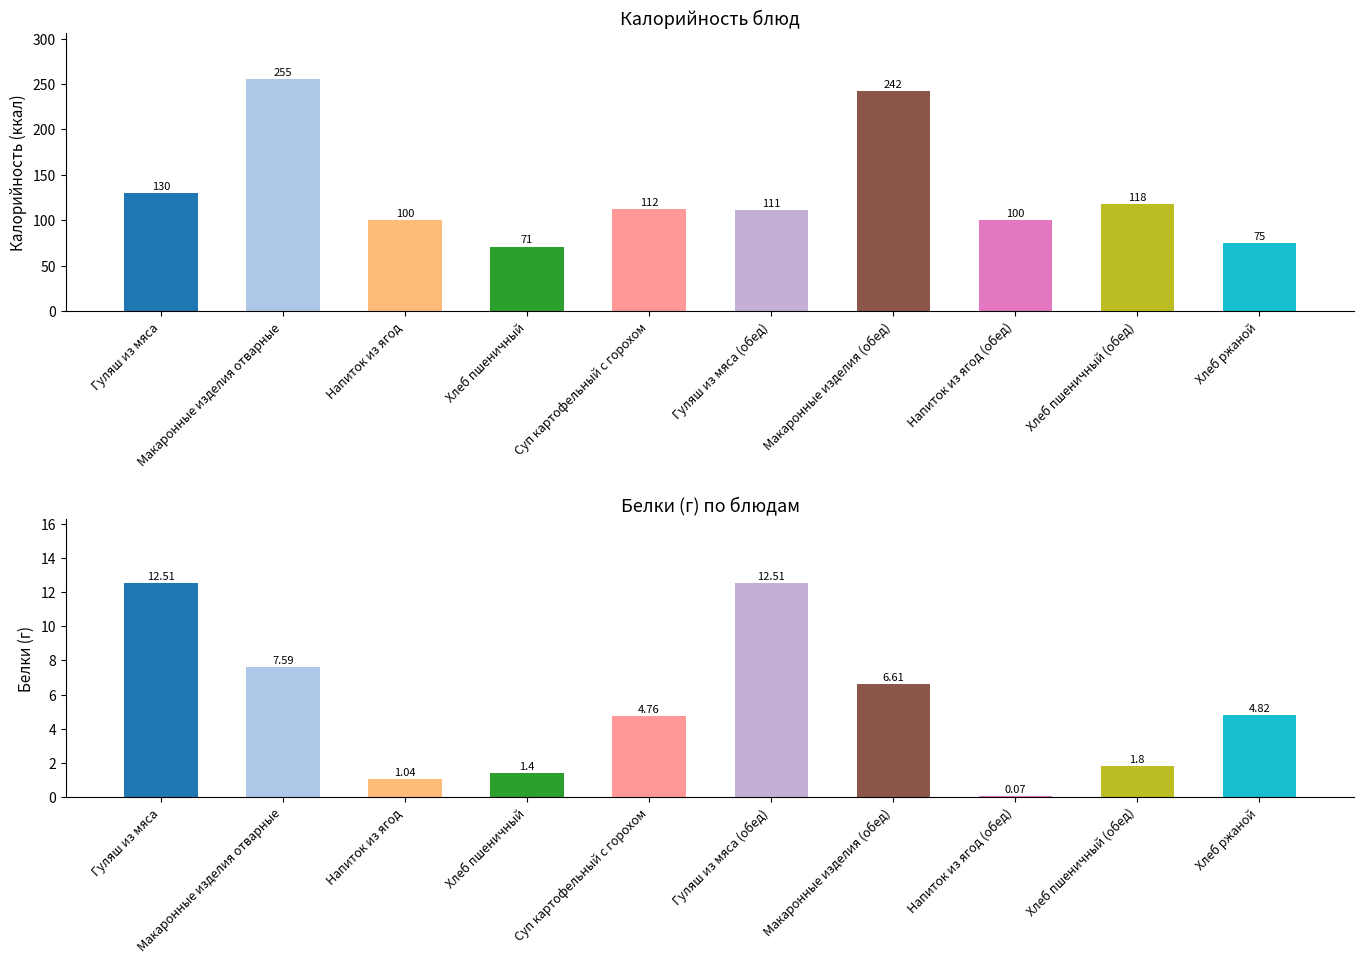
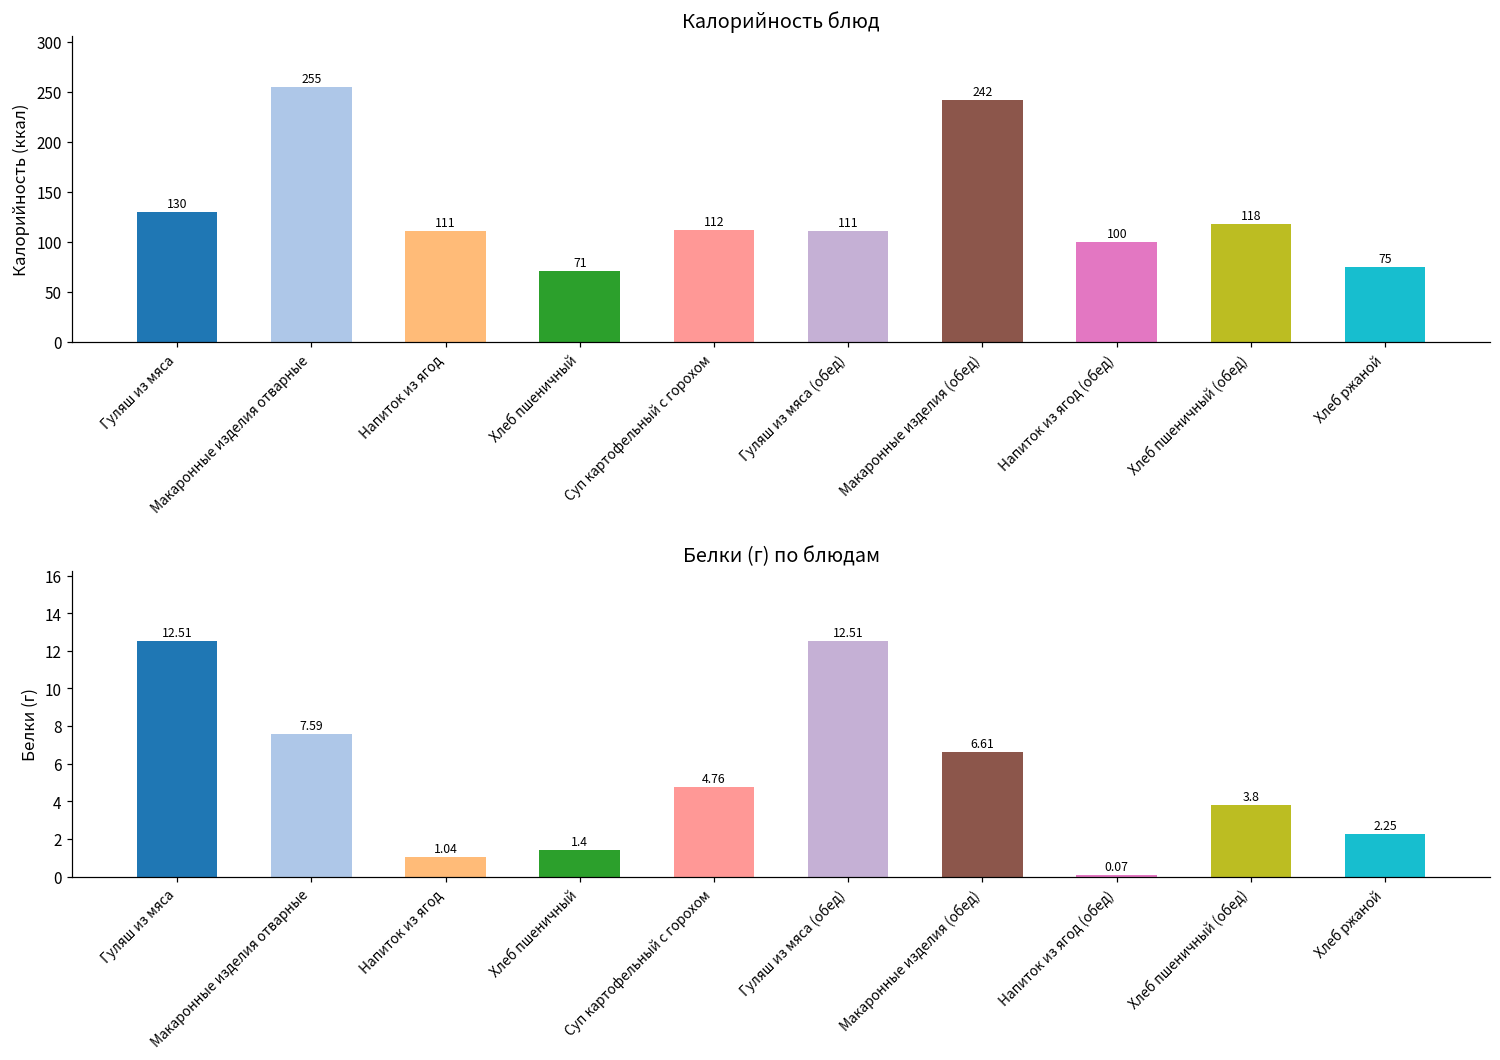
  {
    "Калорийность блюд": {
      "Гуляш из мяса": 130,
      "Макаронные изделия отварные": 255,
-     "Напиток из ягод": 100,
+     "Напиток из ягод": 111,
      "Хлеб пшеничный": 71,
      "Суп картофельный с горохом": 112,
      "Гуляш из мяса (обед)": 111,
      "Макаронные изделия (обед)": 242,
      "Напиток из ягод (обед)": 100,
      "Хлеб пшеничный (обед)": 118,
      "Хлеб ржаной": 75
    },
    "Белки (г) по блюдам": {
      "Гуляш из мяса": 12.51,
      "Макаронные изделия отварные": 7.59,
      "Напиток из ягод": 1.04,
      "Хлеб пшеничный": 1.4,
      "Суп картофельный с горохом": 4.76,
      "Гуляш из мяса (обед)": 12.51,
      "Макаронные изделия (обед)": 6.61,
      "Напиток из ягод (обед)": 0.07,
-     "Хлеб пшеничный (обед)": 1.8,
-     "Хлеб ржаной": 4.82
+     "Хлеб пшеничный (обед)": 3.8,
+     "Хлеб ржаной": 2.25
    }
  }
